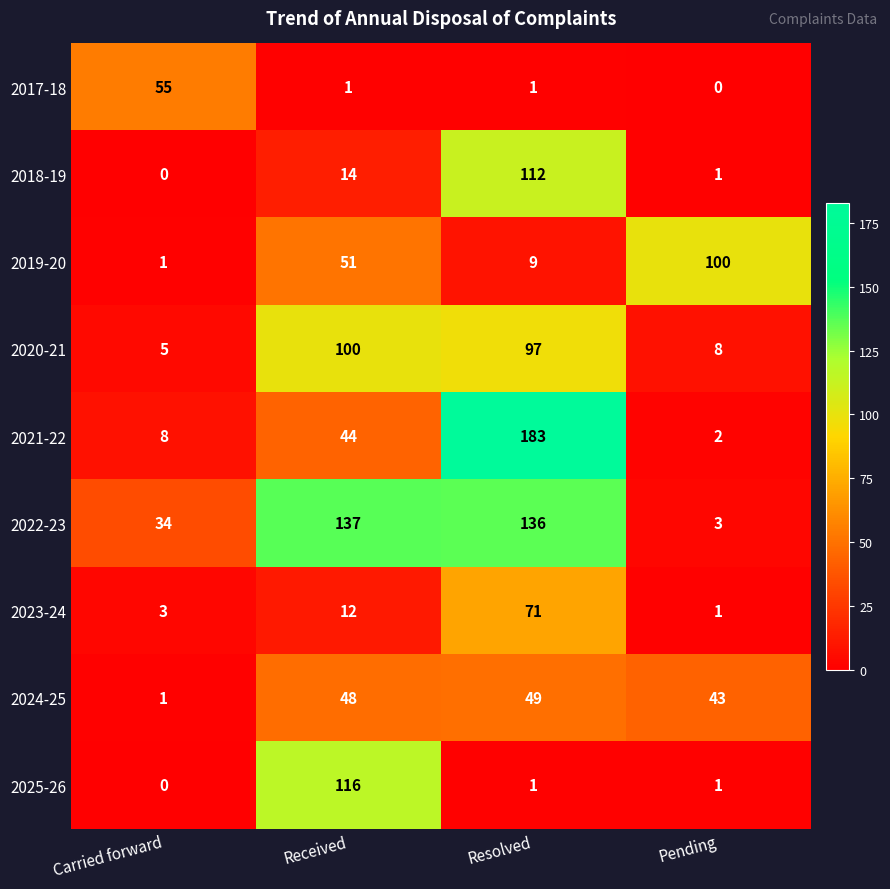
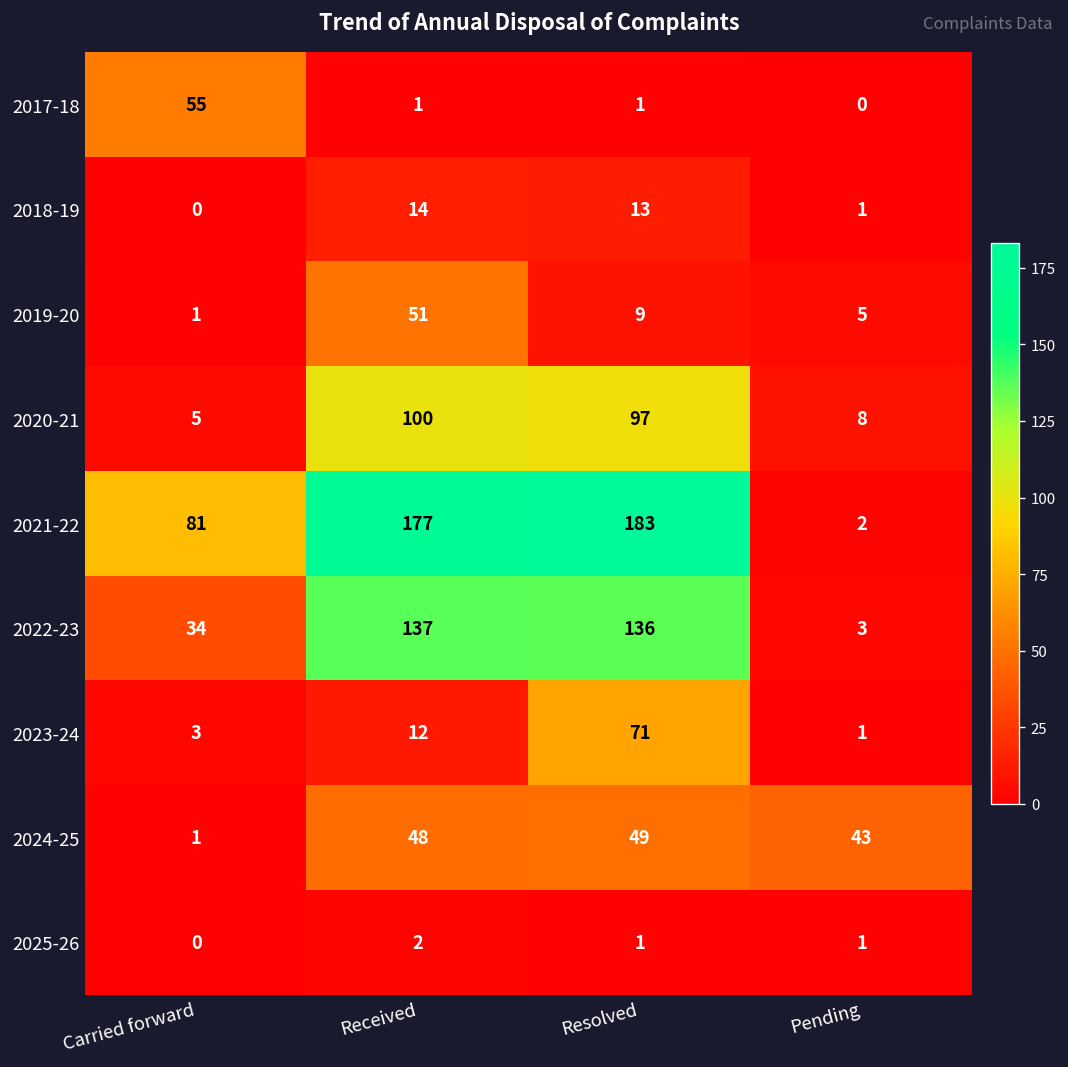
  {
    "2017-18": {
      "Carried forward": 55,
      "Received": 1,
      "Resolved": 1,
      "Pending": 0
    },
    "2018-19": {
      "Carried forward": 0,
      "Received": 14,
-     "Resolved": 112,
+     "Resolved": 13,
      "Pending": 1
    },
    "2019-20": {
      "Carried forward": 1,
      "Received": 51,
      "Resolved": 9,
-     "Pending": 100
+     "Pending": 5
    },
    "2020-21": {
      "Carried forward": 5,
      "Received": 100,
      "Resolved": 97,
      "Pending": 8
    },
    "2021-22": {
-     "Carried forward": 8,
-     "Received": 44,
+     "Carried forward": 81,
+     "Received": 177,
      "Resolved": 183,
      "Pending": 2
    },
    "2022-23": {
      "Carried forward": 34,
      "Received": 137,
      "Resolved": 136,
      "Pending": 3
    },
    "2023-24": {
      "Carried forward": 3,
      "Received": 12,
      "Resolved": 71,
      "Pending": 1
    },
    "2024-25": {
      "Carried forward": 1,
      "Received": 48,
      "Resolved": 49,
      "Pending": 43
    },
    "2025-26": {
      "Carried forward": 0,
-     "Received": 116,
+     "Received": 2,
      "Resolved": 1,
      "Pending": 1
    }
  }
